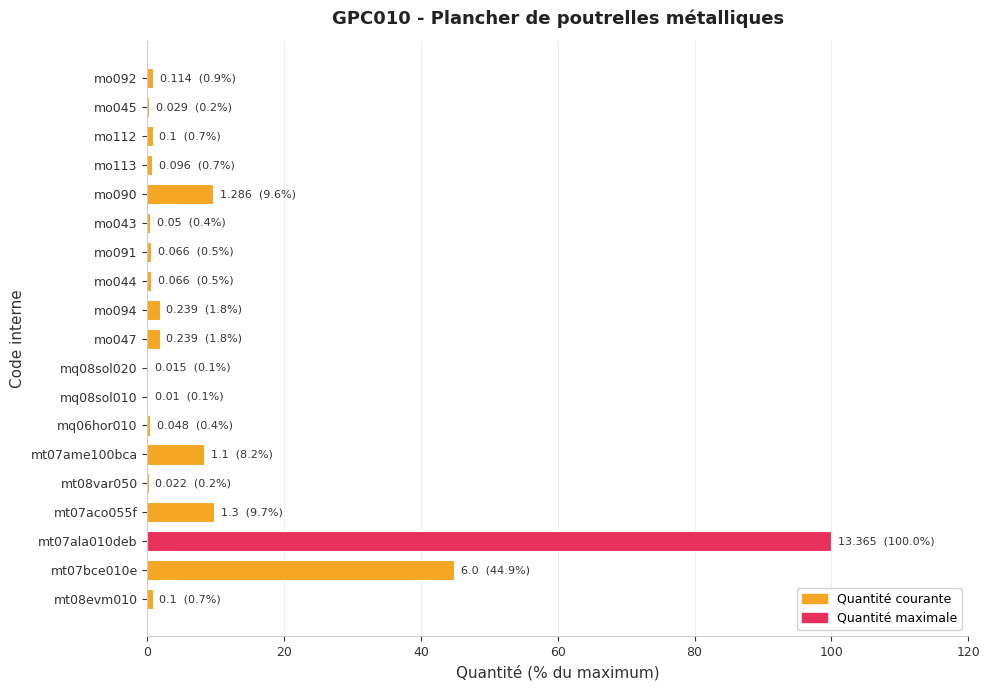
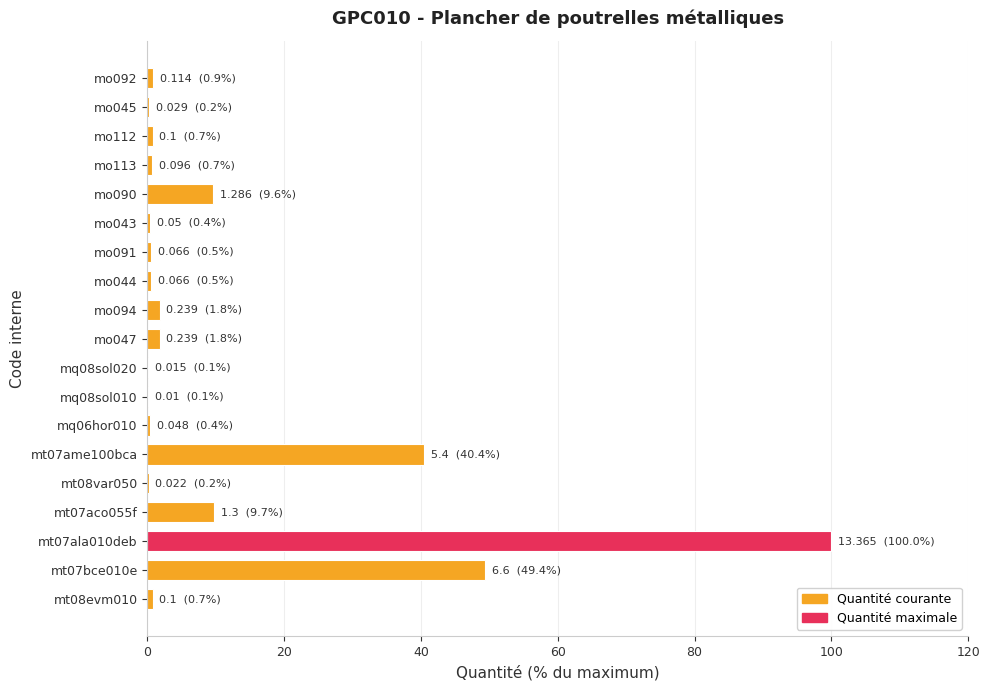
  {
    "mo092": "(0.9%)",
    "mo045": "(0.2%)",
    "mo112": "(0.7%)",
    "mo113": "(0.7%)",
    "mo090": "(9.6%)",
    "mo043": "(0.4%)",
    "mo091": "(0.5%)",
    "mo044": "(0.5%)",
    "mo094": "(1.8%)",
    "mo047": "(1.8%)",
    "mq08sol020": "(0.1%)",
    "mq08sol010": "(0.1%)",
    "mq06hor010": "(0.4%)",
-   "mt07ame100bca": "1.1 (8.2%)",
+   "mt07ame100bca": "5.4 (40.4%)",
    "mt08var050": "(0.2%)",
    "mt07aco055f": "(9.7%)",
    "mt07ala010deb": "(100.0%)",
-   "mt07bce010e": "6.0 (44.9%)",
+   "mt07bce010e": "6.6 (49.4%)",
    "mt08evm010": "(0.7%)"
  }
